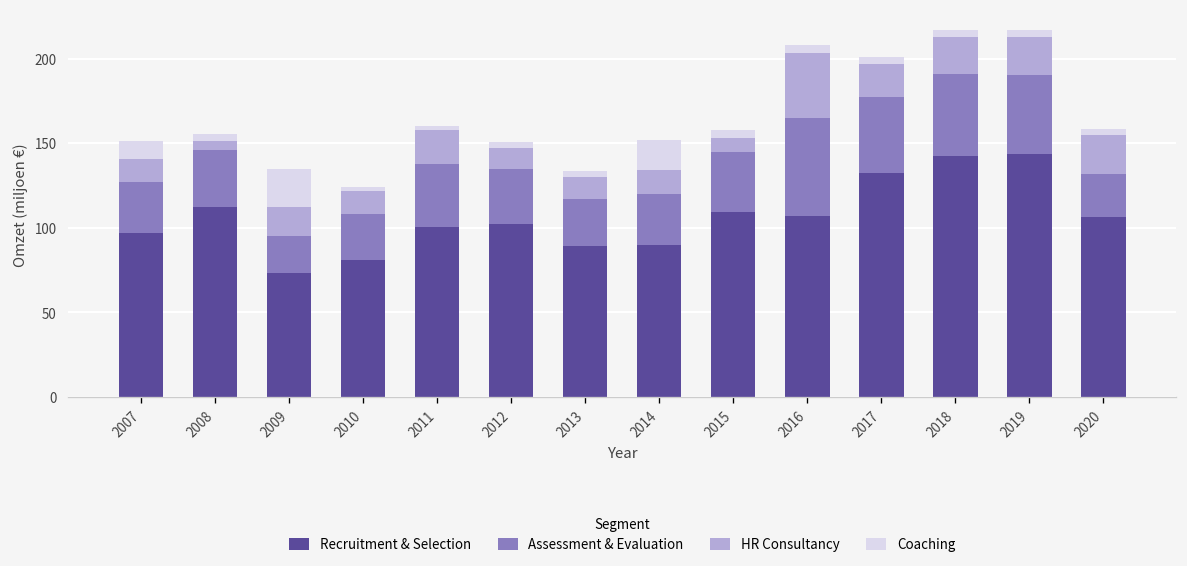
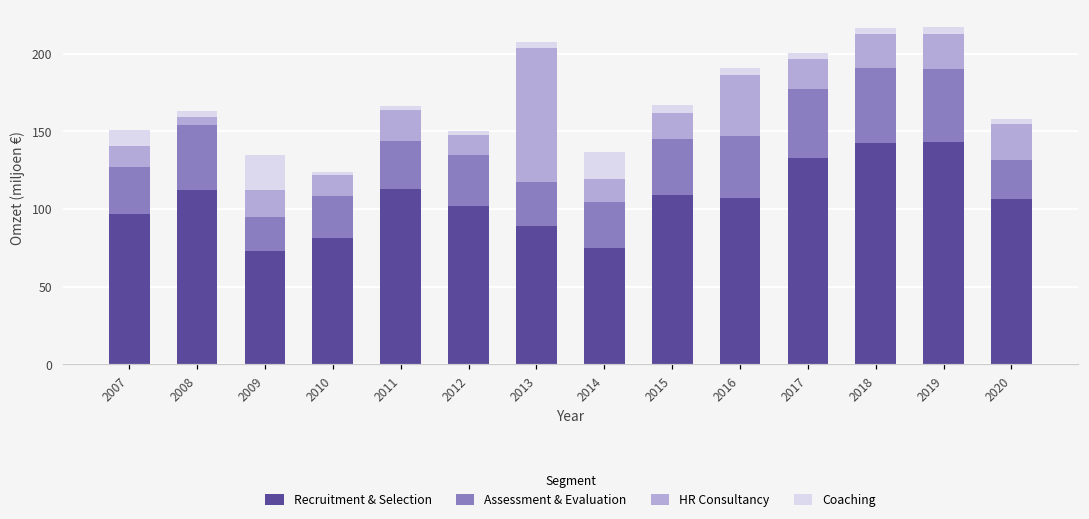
  {
    "Recruitment & Selection": {
      "2007": 97,
      "2008": 112,
      "2009": 73,
      "2010": 81,
-     "2011": 101,
+     "2011": 113,
      "2012": 102,
      "2013": 89,
-     "2014": 90,
+     "2014": 75,
      "2015": 109,
      "2016": 107,
      "2017": 133,
      "2018": 142,
      "2019": 143,
      "2020": 106
    },
    "Assessment & Evaluation": {
      "2007": 30,
-     "2008": 34,
+     "2008": 42,
      "2009": 22,
      "2010": 27,
-     "2011": 37,
+     "2011": 31,
      "2012": 33,
      "2013": 28,
      "2014": 30,
      "2015": 36,
-     "2016": 58,
+     "2016": 40,
      "2017": 45,
      "2018": 48,
      "2019": 47,
      "2020": 25
    },
    "HR Consultancy": {
      "2007": 14,
      "2008": 5,
      "2009": 17,
      "2010": 14,
      "2011": 20,
      "2012": 13,
-     "2013": 13,
+     "2013": 87,
      "2014": 15,
-     "2015": 8,
+     "2015": 17,
      "2016": 39,
      "2017": 19,
      "2018": 22,
      "2019": 22,
      "2020": 23
    },
    "Coaching": {
      "2007": 11,
      "2008": 4,
      "2009": 23,
      "2010": 2,
      "2011": 3,
      "2012": 3,
      "2013": 4,
      "2014": 17,
      "2015": 5,
      "2016": 5,
      "2017": 4,
      "2018": 4,
      "2019": 5,
      "2020": 3
    }
  }
